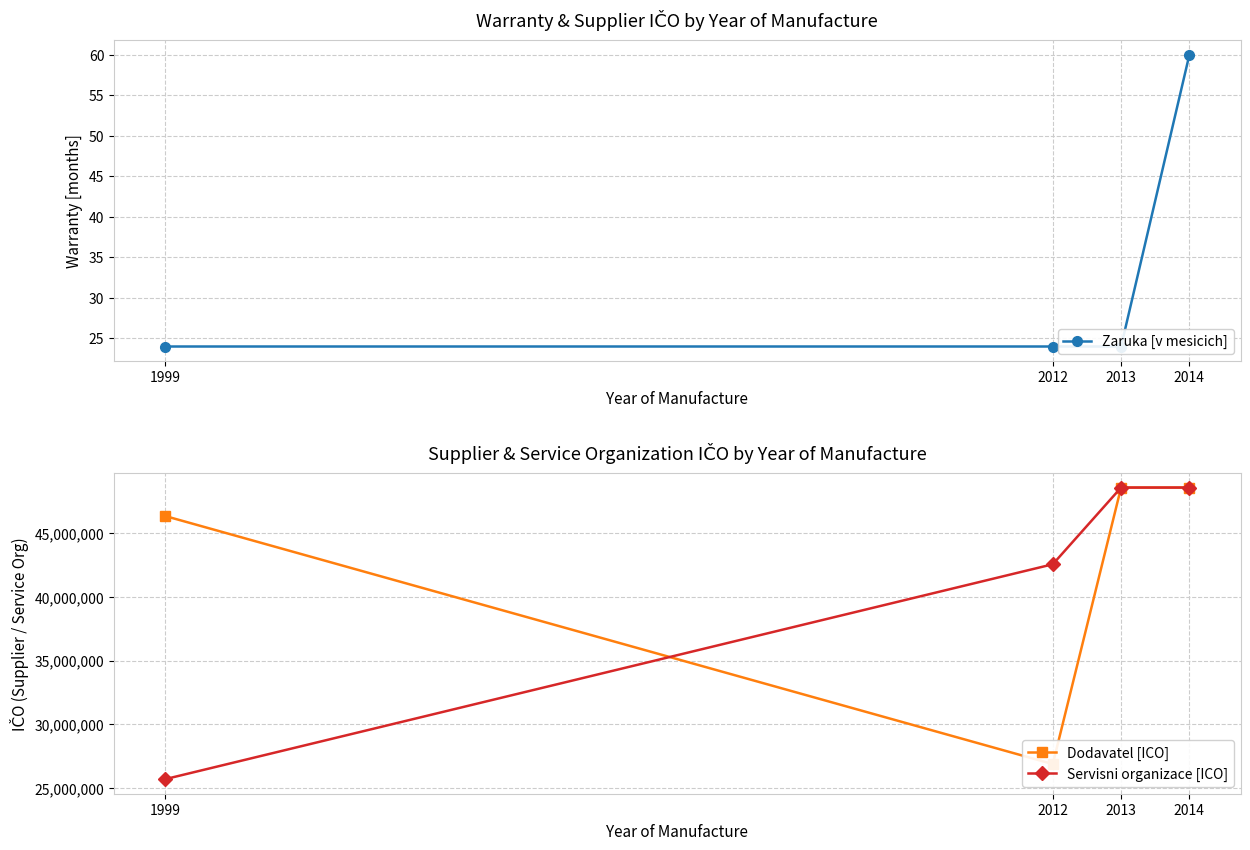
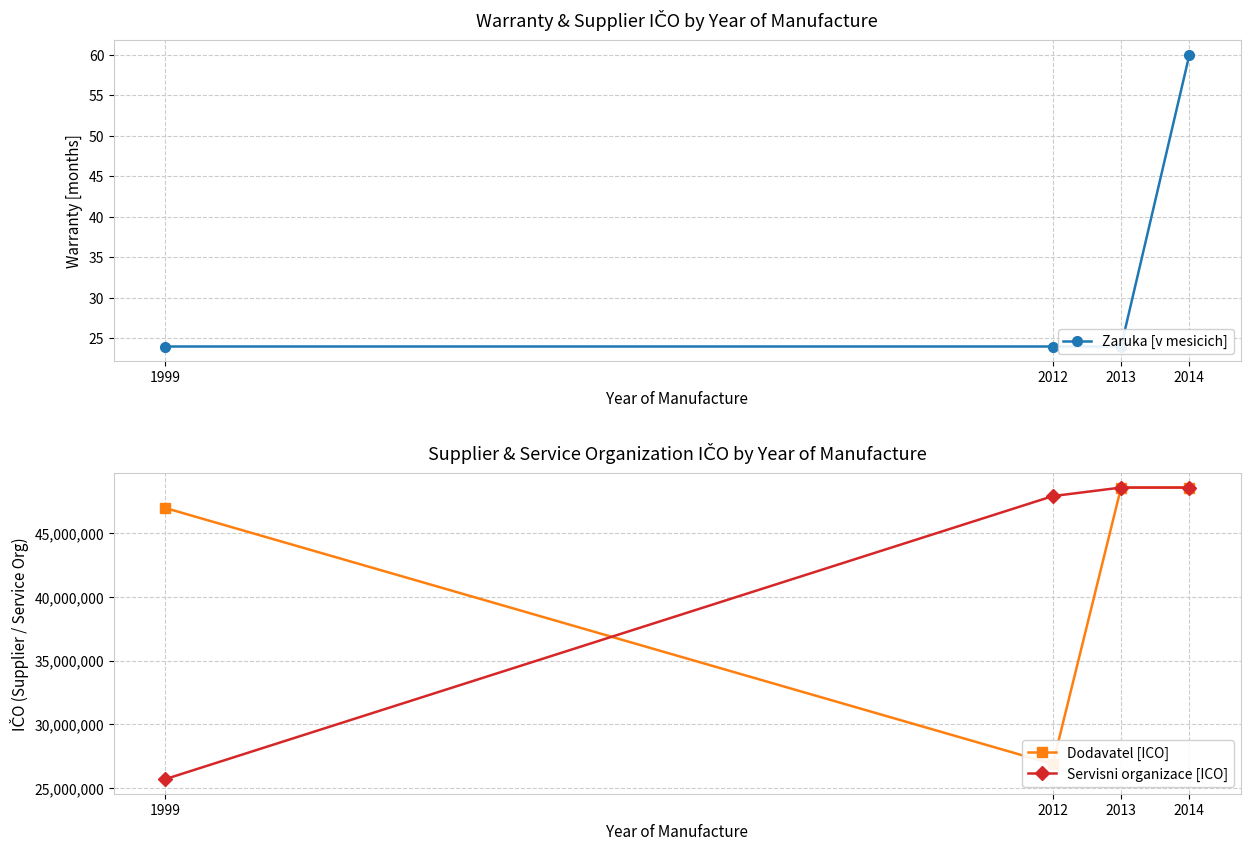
  {
    "Warranty & Supplier IČO by Year of Manufacture": {
      "1999": "24",
      "2012": "24",
      "2014": "60"
    },
    "Supplier & Service Organization IČO by Year of Manufacture": {
      "Dodavatel [ICO]": {
-       "1999": "46,400,000"
+       "1999": "47,000,000"
      },
      "Servisni organizace [ICO]": {
        "1999": "25,700,000",
-       "2012": "42,600,000"
+       "2012": "47,900,000"
      }
    }
  }
